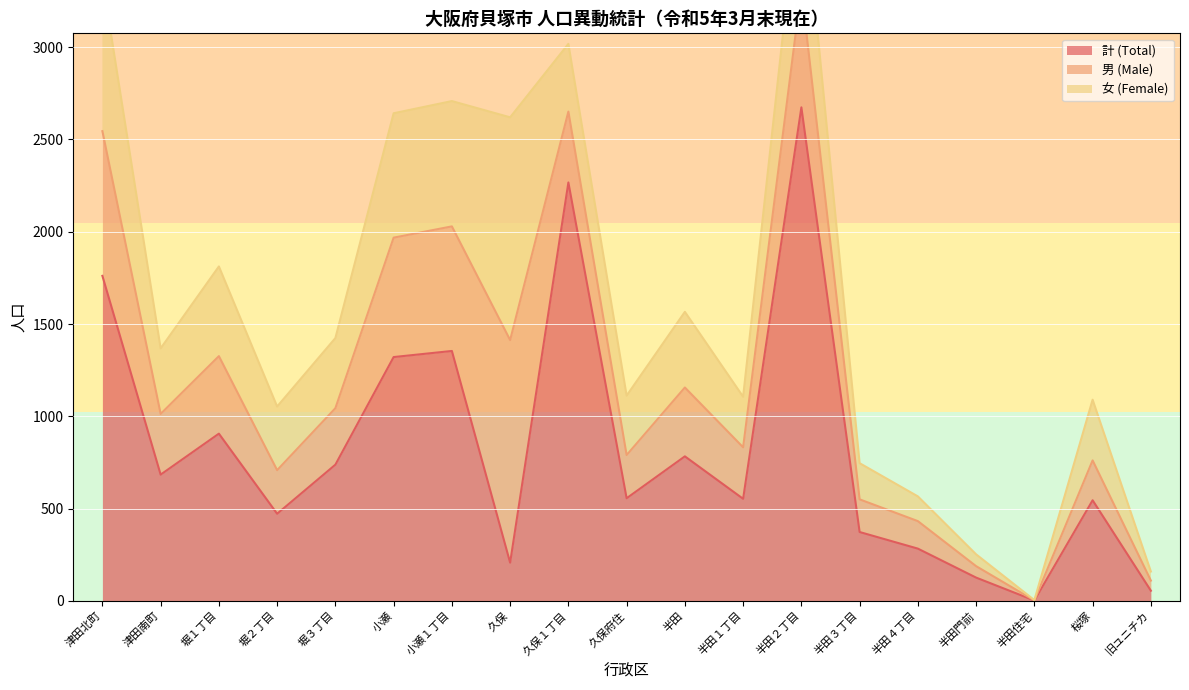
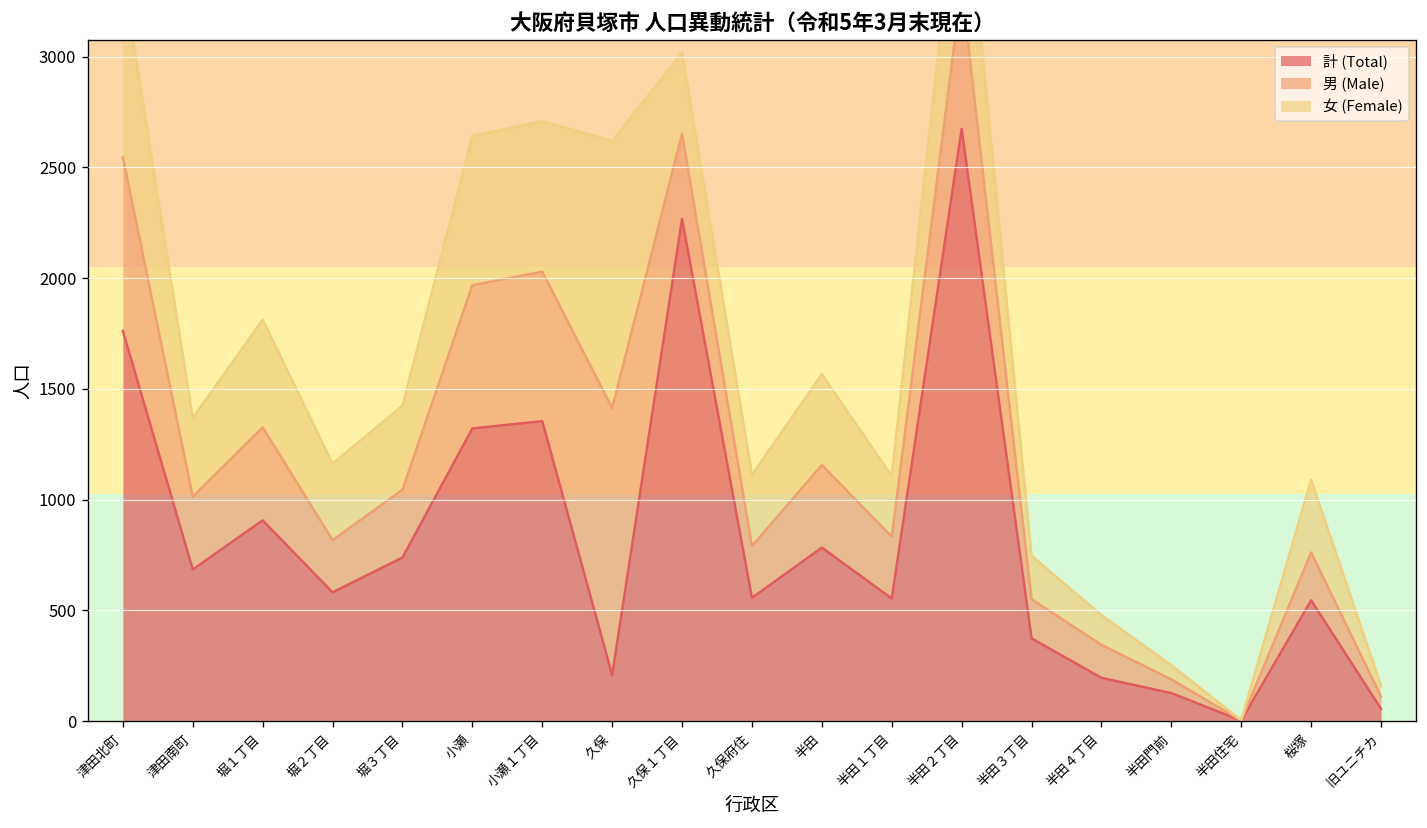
  {
    "計 (Total)": {
      "津田北町": 1760,
      "津田南町": 680,
      "堀１丁目": 910,
-     "堀２丁目": 470,
+     "堀２丁目": 580,
      "堀３丁目": 740,
      "小瀬": 1320,
      "小瀬１丁目": 1350,
      "久保": 210,
      "久保１丁目": 2270,
      "久保府住": 560,
      "半田": 780,
      "半田１丁目": 550,
      "半田２丁目": 2670,
      "半田３丁目": 370,
-     "半田４丁目": 280,
+     "半田４丁目": 200,
      "半田門前": 130,
      "桜塚": 550,
      "旧ユニチカ": 60
    }
  }
